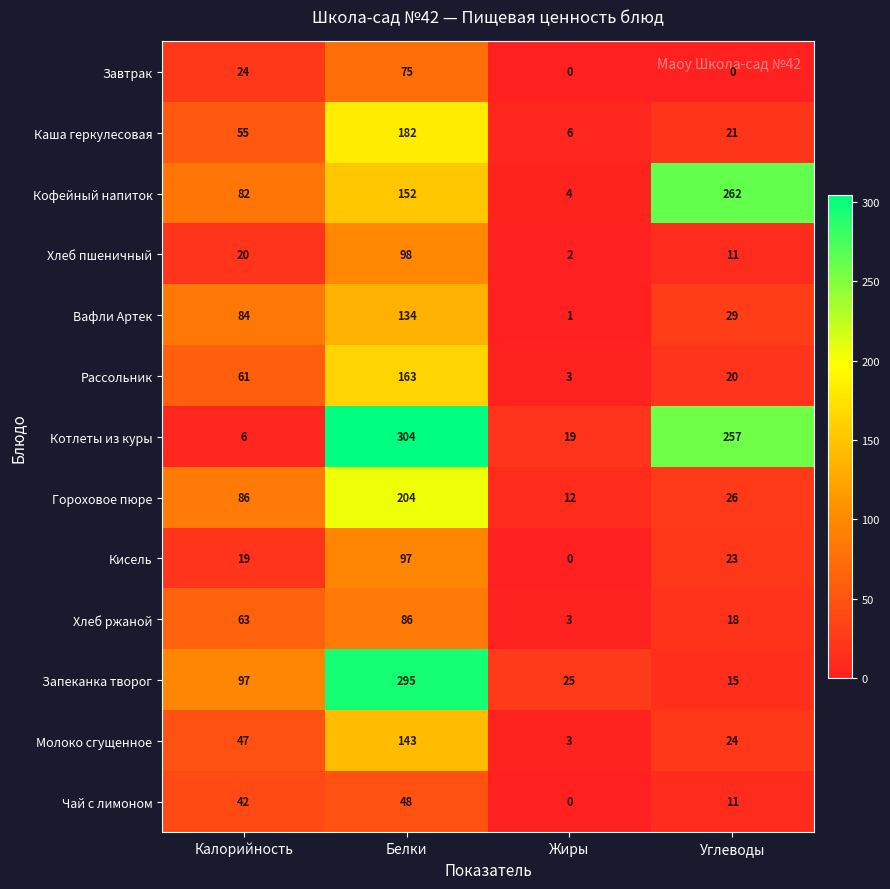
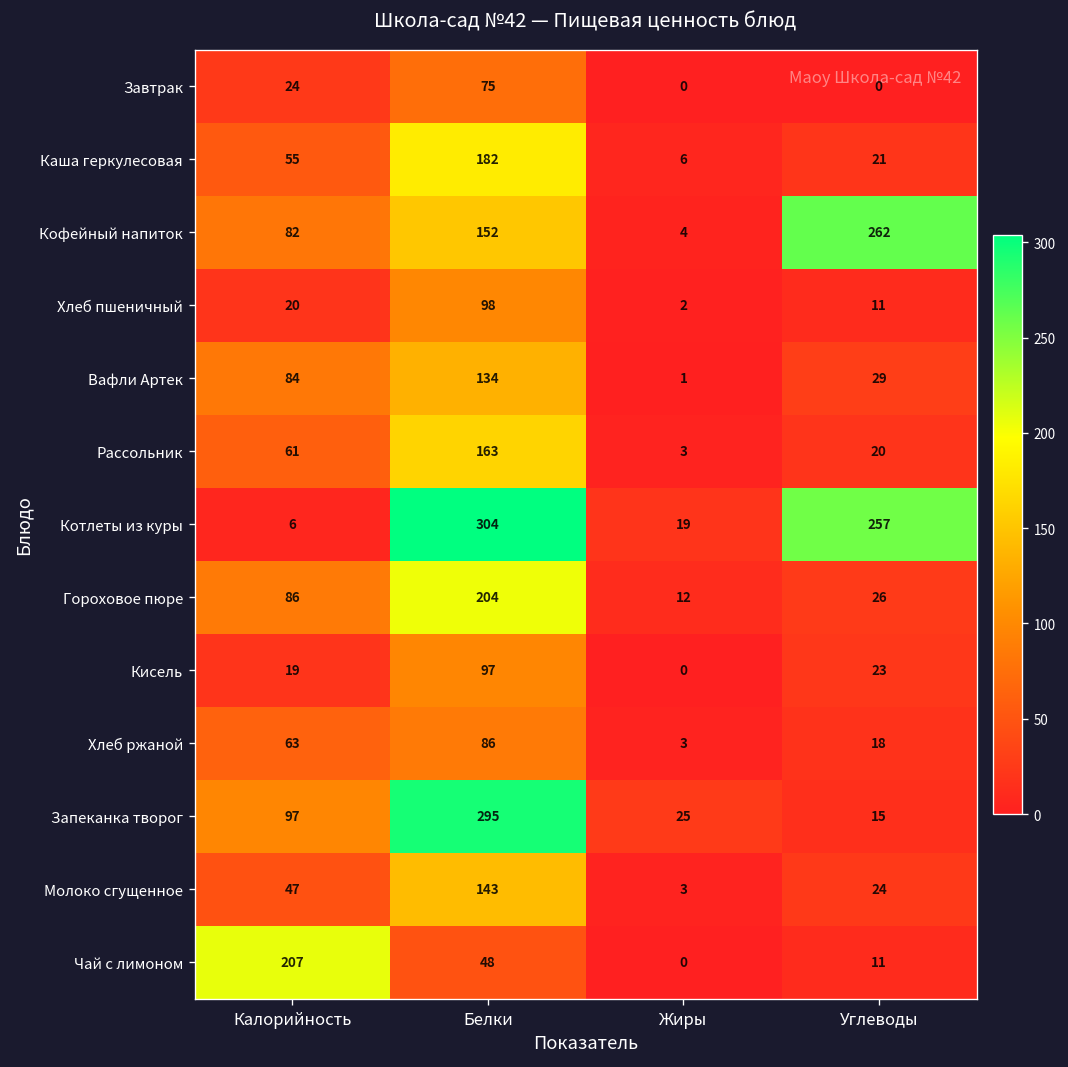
  {
    "Завтрак": {
      "Калорийность": 24,
      "Белки": 75,
      "Жиры": 0,
      "Углеводы": 42
    },
    "Каша геркулесовая": {
      "Калорийность": 55,
      "Белки": 182,
      "Жиры": 6,
      "Углеводы": 21
    },
    "Кофейный напиток": {
      "Калорийность": 82,
      "Белки": 152,
      "Жиры": 4,
      "Углеводы": 262
    },
    "Хлеб пшеничный": {
      "Калорийность": 20,
      "Белки": 98,
      "Жиры": 2,
      "Углеводы": 11
    },
    "Вафли Артек": {
      "Калорийность": 84,
      "Белки": 134,
      "Жиры": 1,
      "Углеводы": 29
    },
    "Рассольник": {
      "Калорийность": 61,
      "Белки": 163,
      "Жиры": 3,
      "Углеводы": 20
    },
    "Котлеты из куры": {
      "Калорийность": 6,
      "Белки": 304,
      "Жиры": 19,
      "Углеводы": 257
    },
    "Гороховое пюре": {
      "Калорийность": 86,
      "Белки": 204,
      "Жиры": 12,
      "Углеводы": 26
    },
    "Кисель": {
      "Калорийность": 19,
      "Белки": 97,
      "Жиры": 0,
      "Углеводы": 23
    },
    "Хлеб ржаной": {
      "Калорийность": 63,
      "Белки": 86,
      "Жиры": 3,
      "Углеводы": 18
    },
    "Запеканка творог": {
      "Калорийность": 97,
      "Белки": 295,
      "Жиры": 25,
      "Углеводы": 15
    },
    "Молоко сгущенное": {
      "Калорийность": 47,
      "Белки": 143,
      "Жиры": 3,
      "Углеводы": 24
    },
    "Чай с лимоном": {
-     "Калорийность": 42,
+     "Калорийность": 207,
      "Белки": 48,
      "Жиры": 0,
      "Углеводы": 11
    }
  }
